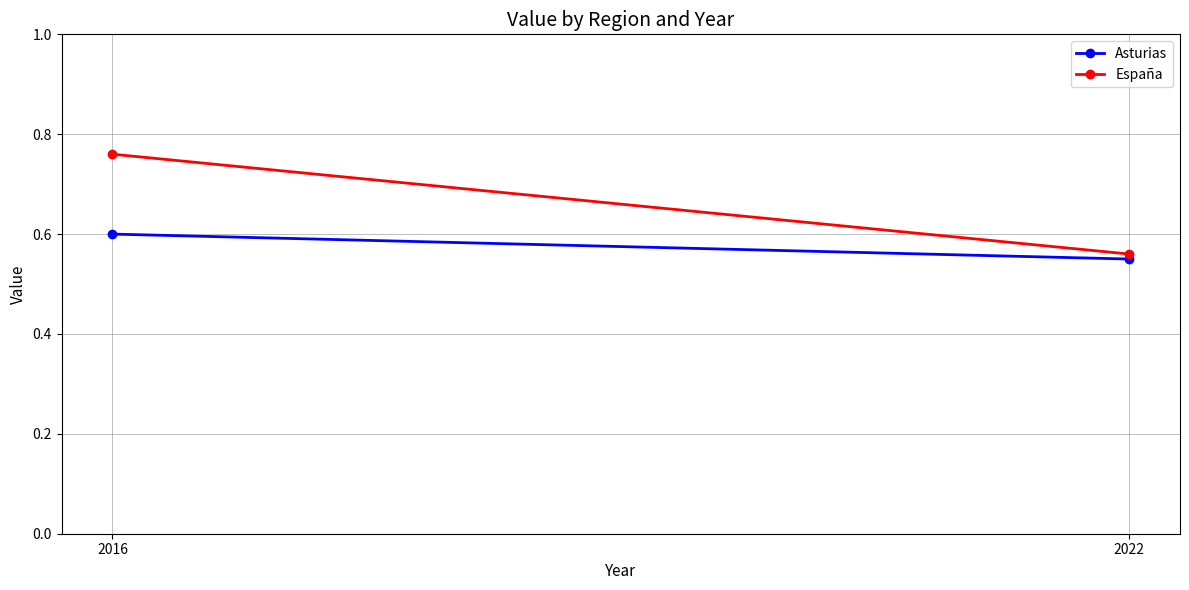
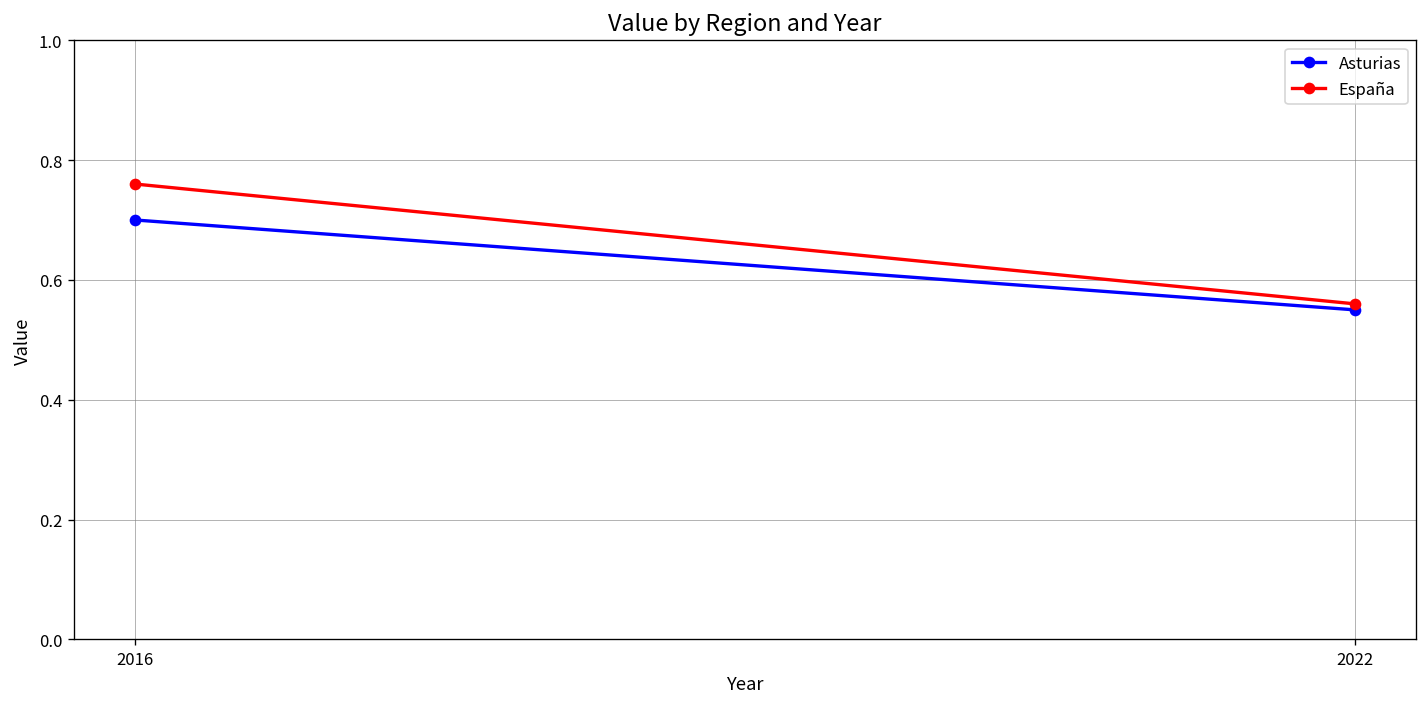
  {
    "Asturias": {
-     "2016": 0.6,
+     "2016": 0.7,
      "2022": 0.55
    },
    "España": {
      "2016": 0.76,
      "2022": 0.56
    }
  }
